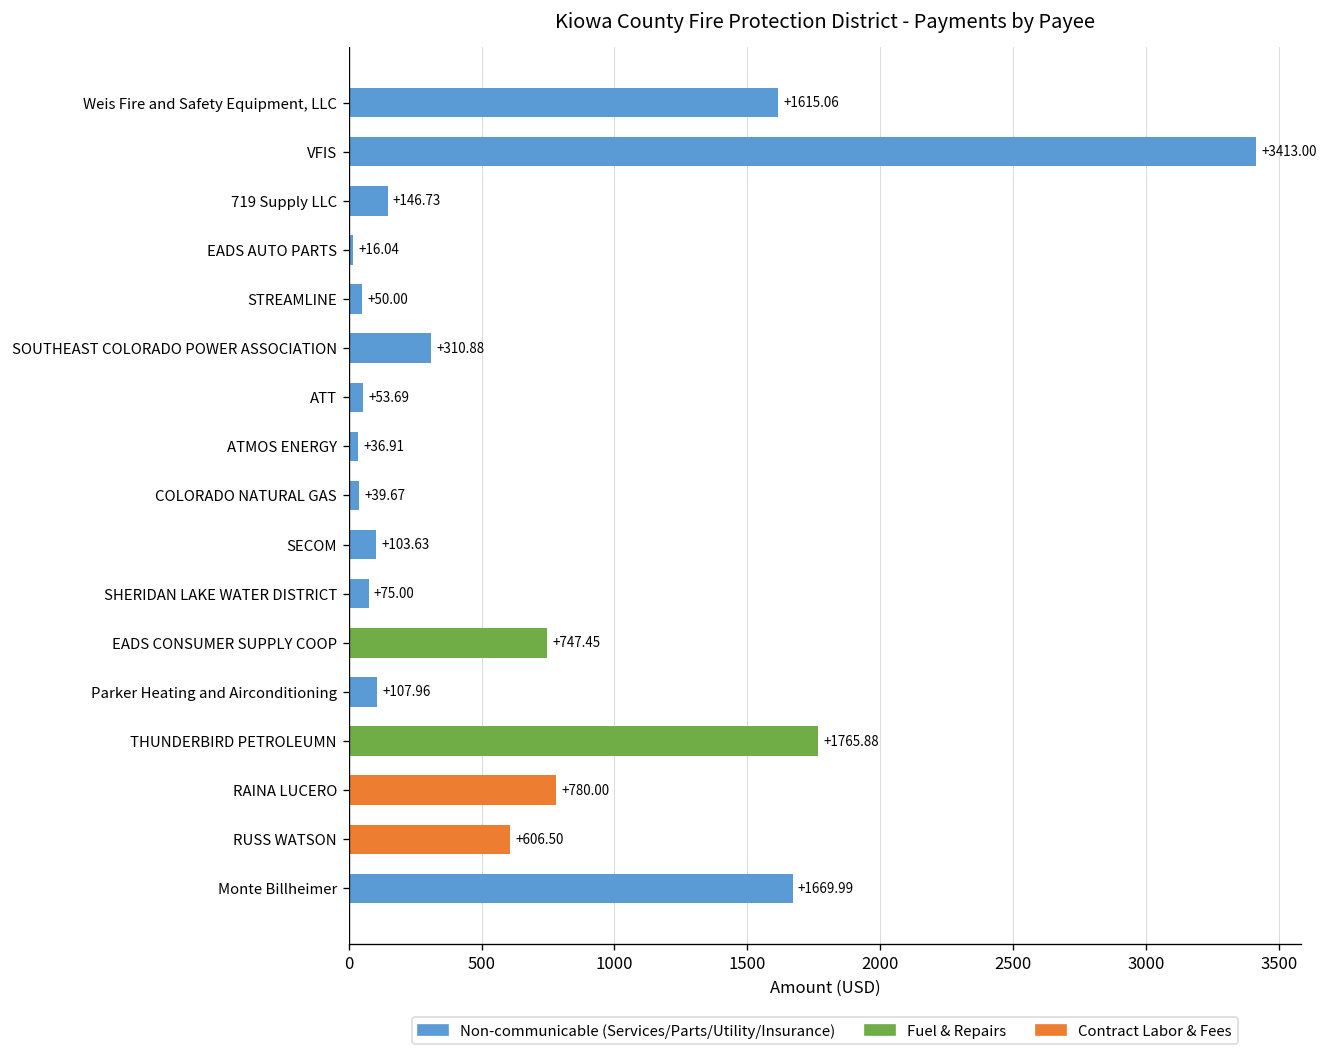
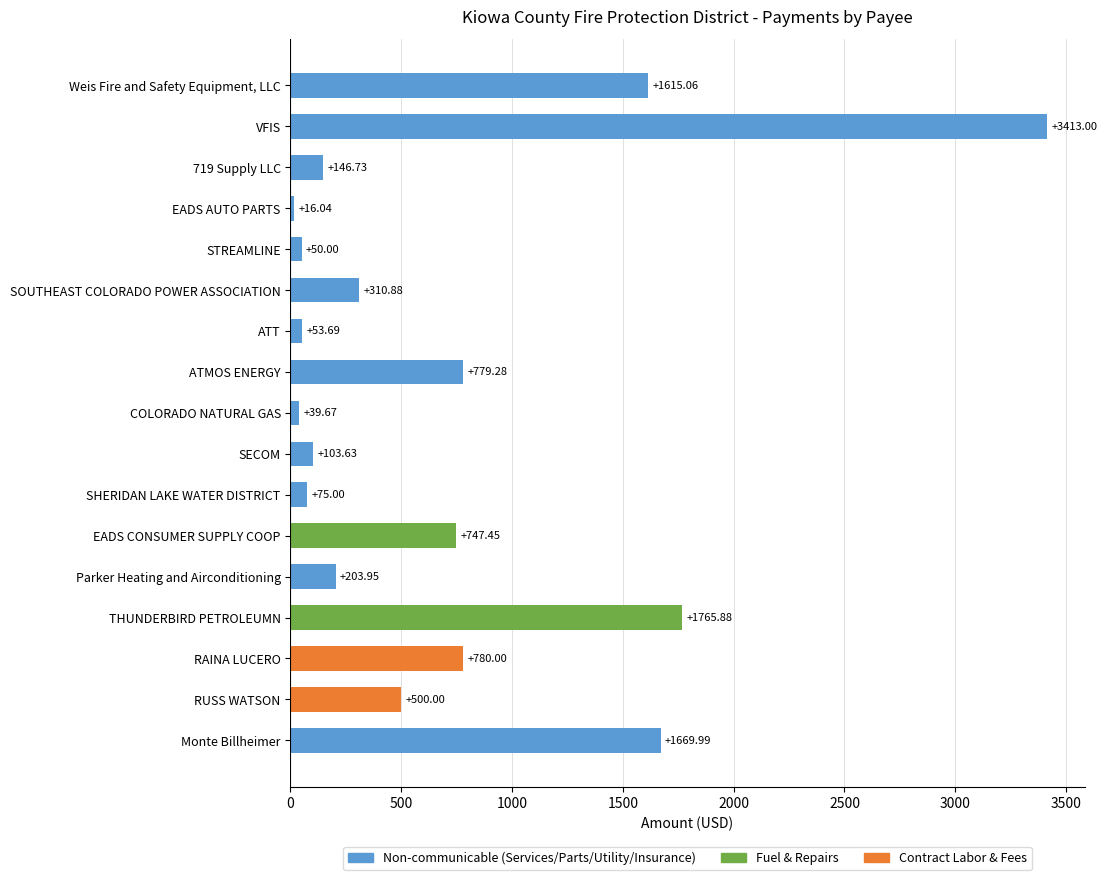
  {
    "Weis Fire and Safety Equipment, LLC": "+1615.06",
    "VFIS": "+3413.00",
    "719 Supply LLC": "+146.73",
    "EADS AUTO PARTS": "+16.04",
    "STREAMLINE": "+50.00",
    "SOUTHEAST COLORADO POWER ASSOCIATION": "+310.88",
    "ATT": "+53.69",
-   "ATMOS ENERGY": "+36.91",
+   "ATMOS ENERGY": "+779.28",
    "COLORADO NATURAL GAS": "+39.67",
    "SECOM": "+103.63",
    "SHERIDAN LAKE WATER DISTRICT": "+75.00",
    "EADS CONSUMER SUPPLY COOP": "+747.45",
-   "Parker Heating and Airconditioning": "+107.96",
+   "Parker Heating and Airconditioning": "+203.95",
    "THUNDERBIRD PETROLEUMN": "+1765.88",
    "RAINA LUCERO": "+780.00",
-   "RUSS WATSON": "+606.50",
+   "RUSS WATSON": "+500.00",
    "Monte Billheimer": "+1669.99"
  }
